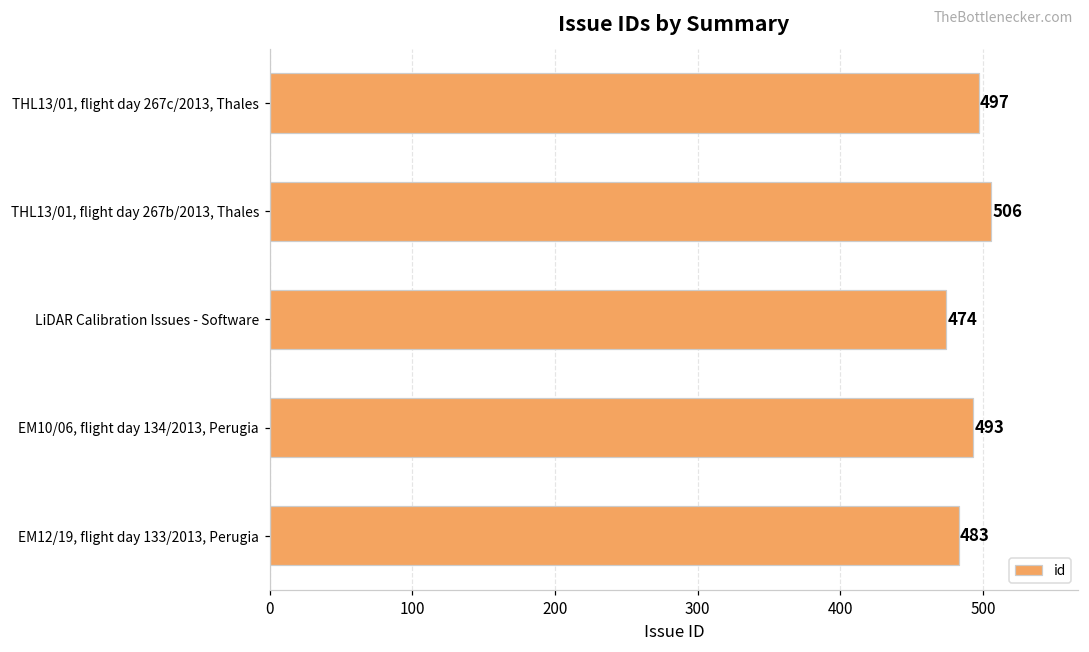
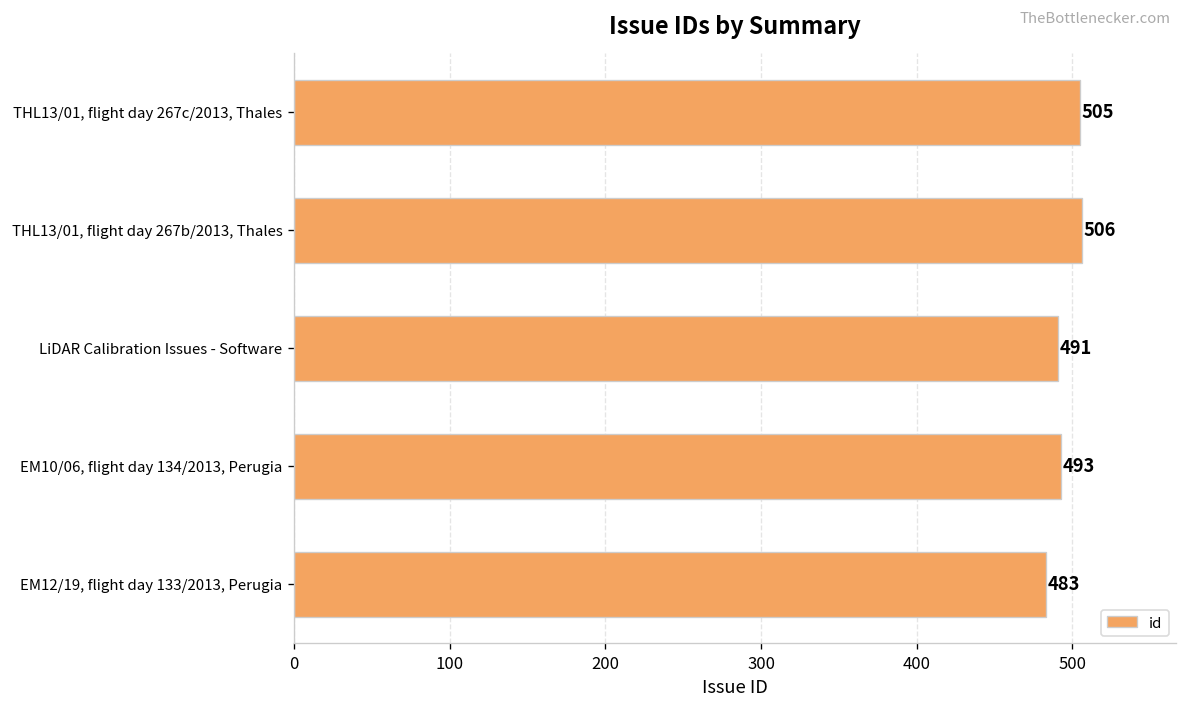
  {
-   "THL13/01, flight day 267c/2013, Thales": 497,
+   "THL13/01, flight day 267c/2013, Thales": 505,
    "THL13/01, flight day 267b/2013, Thales": 506,
-   "LiDAR Calibration Issues - Software": 474,
+   "LiDAR Calibration Issues - Software": 491,
    "EM10/06, flight day 134/2013, Perugia": 493,
    "EM12/19, flight day 133/2013, Perugia": 483
  }
